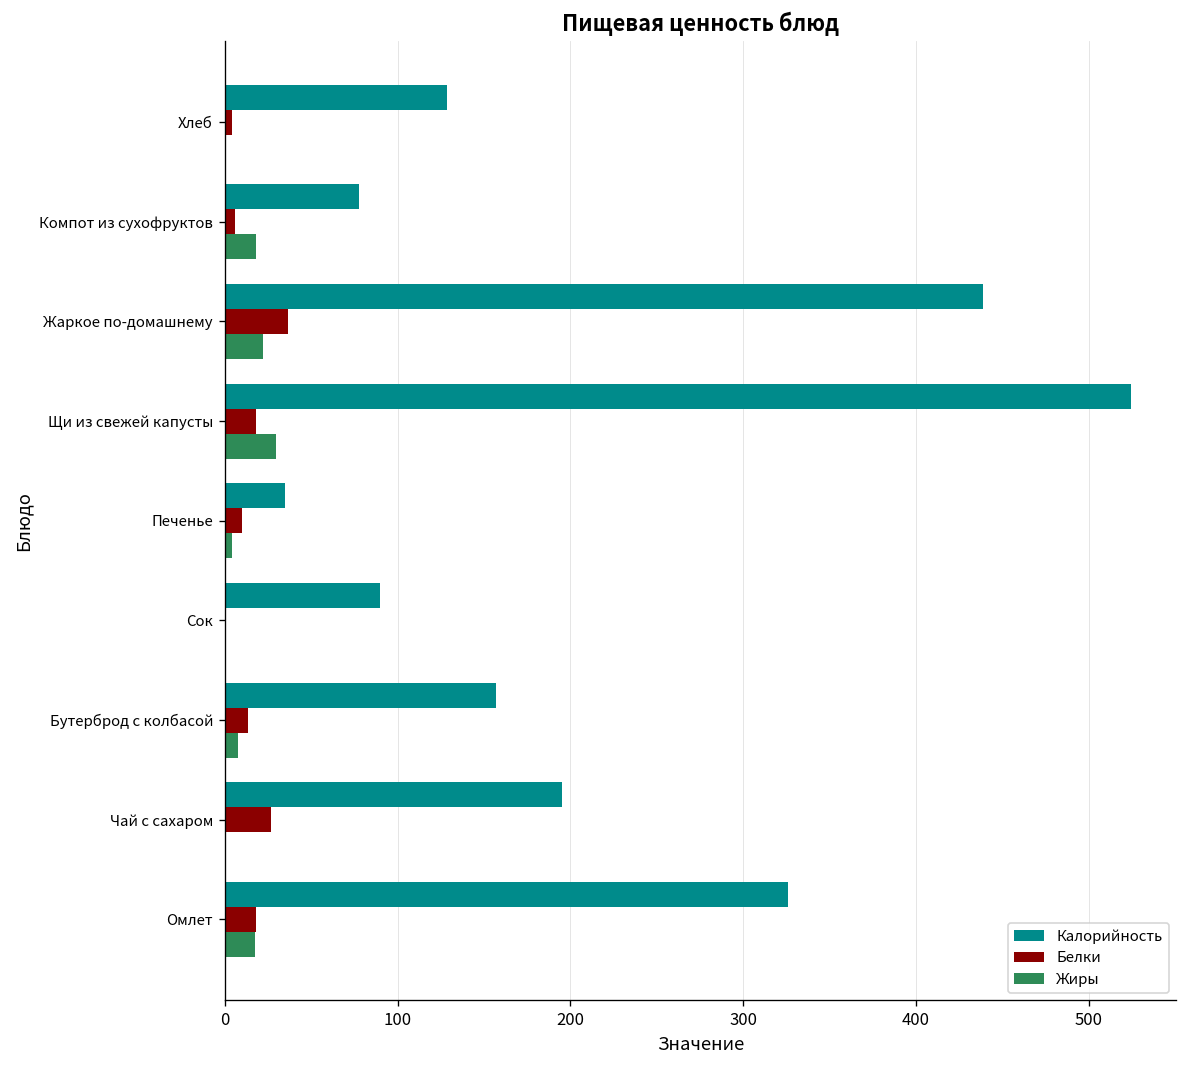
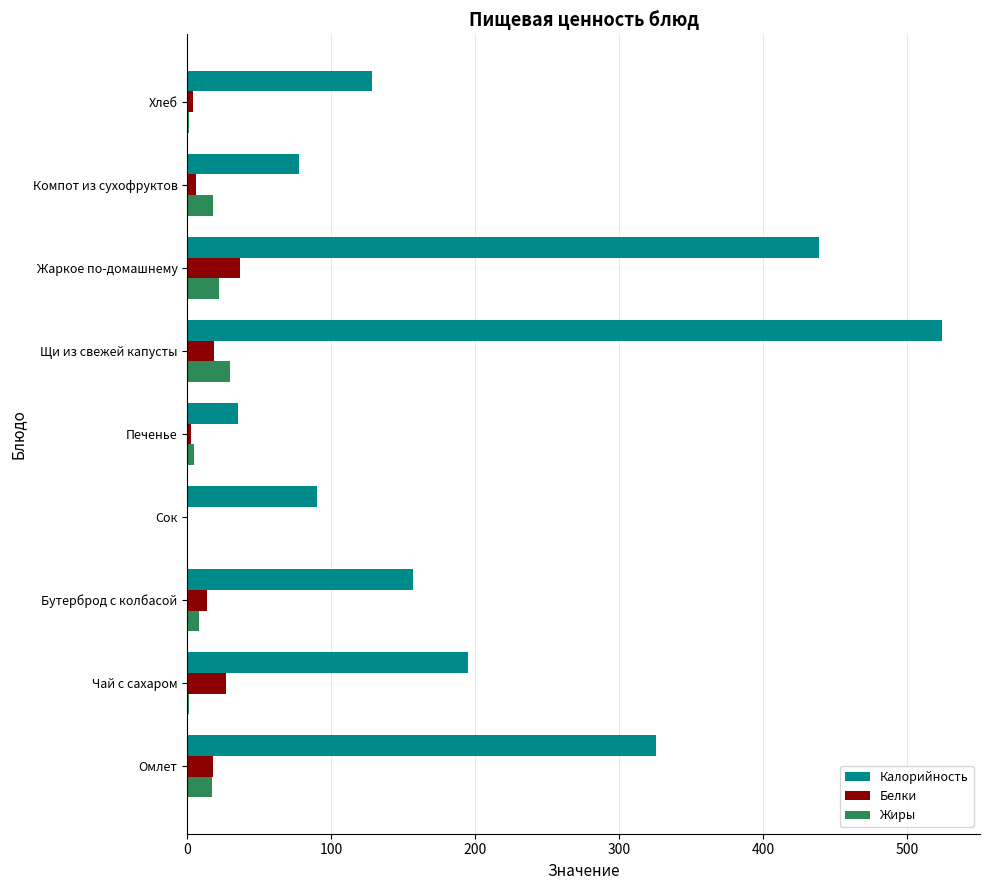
  {
    "Калорийность": {
      "Хлеб": 128,
      "Компот из сухофруктов": 78,
      "Жаркое по-домашнему": 439,
      "Щи из свежей капусты": 524,
      "Печенье": 35,
      "Сок": 90,
      "Бутерброд с колбасой": 157,
      "Чай с сахаром": 195,
      "Омлет": 326
    },
    "Белки": {
      "Хлеб": 4,
      "Компот из сухофруктов": 6,
      "Жаркое по-домашнему": 37,
      "Щи из свежей капусты": 18,
-     "Печенье": 10,
+     "Печенье": 3,
      "Сок": 0,
      "Бутерброд с колбасой": 14,
      "Чай с сахаром": 27,
      "Омлет": 18
    },
    "Жиры": {
      "Компот из сухофруктов": 18,
      "Жаркое по-домашнему": 22,
      "Щи из свежей капусты": 30,
      "Печенье": 4,
      "Сок": 0,
      "Бутерброд с колбасой": 8,
      "Омлет": 18
    }
  }
